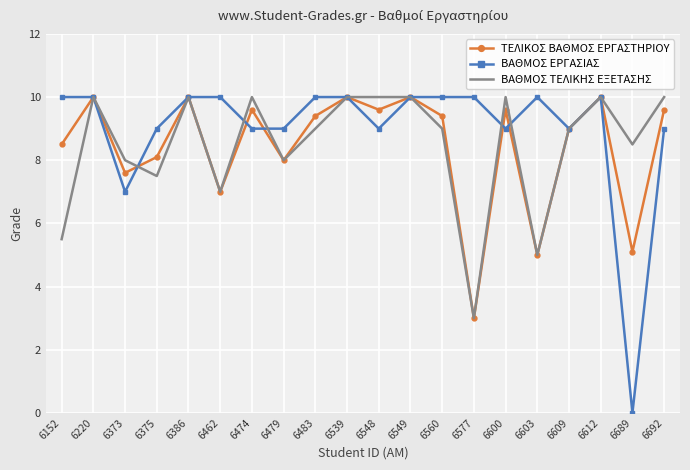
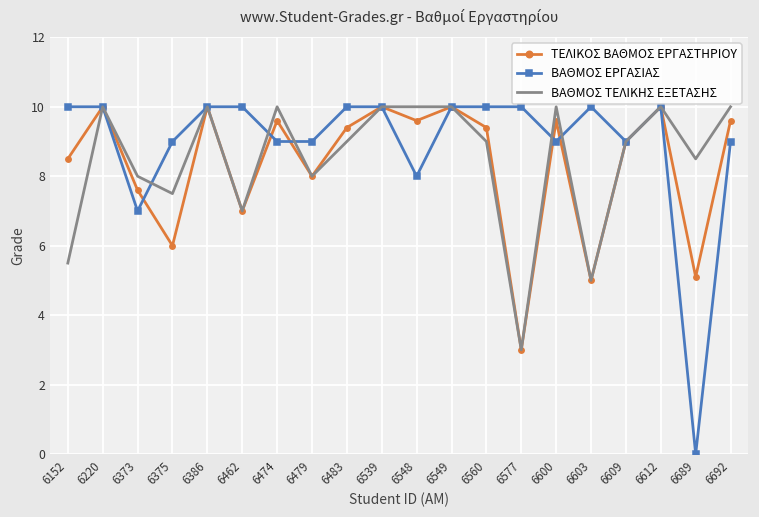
  {
    "ΤΕΛΙΚΟΣ ΒΑΘΜΟΣ ΕΡΓΑΣΤΗΡΙΟΥ": {
      "6152": 8.5,
      "6373": 7.6,
-     "6375": 8.1,
+     "6375": 6.0,
      "6474": 9.6,
      "6483": 9.4,
      "6548": 9.6,
      "6560": 9.4,
      "6600": 9.6,
      "6689": 5.1,
      "6692": 9.6
    },
    "ΒΑΘΜΟΣ ΕΡΓΑΣΙΑΣ": {
      "6152": 10,
      "6373": 7,
      "6375": 9,
      "6462": 10,
      "6474": 9,
      "6479": 9,
      "6483": 10,
-     "6548": 9,
+     "6548": 8,
      "6560": 10,
      "6577": 10,
      "6600": 9,
      "6603": 10,
      "6689": 0,
      "6692": 9
    },
    "ΒΑΘΜΟΣ ΤΕΛΙΚΗΣ ΕΞΕΤΑΣΗΣ": {
      "6152": 5.5,
      "6373": 8.0,
      "6375": 7.5,
      "6474": 10.0,
      "6483": 9.0,
      "6548": 10.0,
      "6560": 9.0,
      "6600": 10.0,
      "6689": 8.5,
      "6692": 10.0
    }
  }
